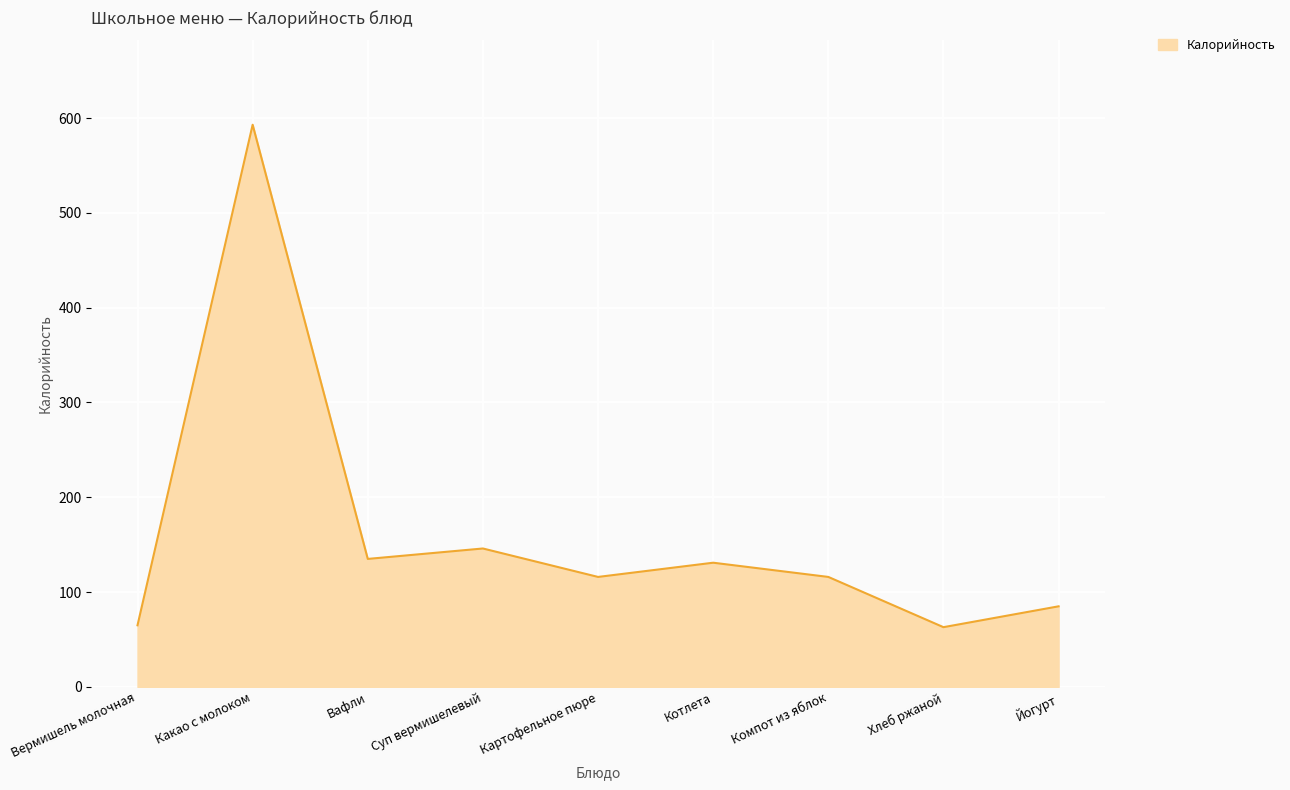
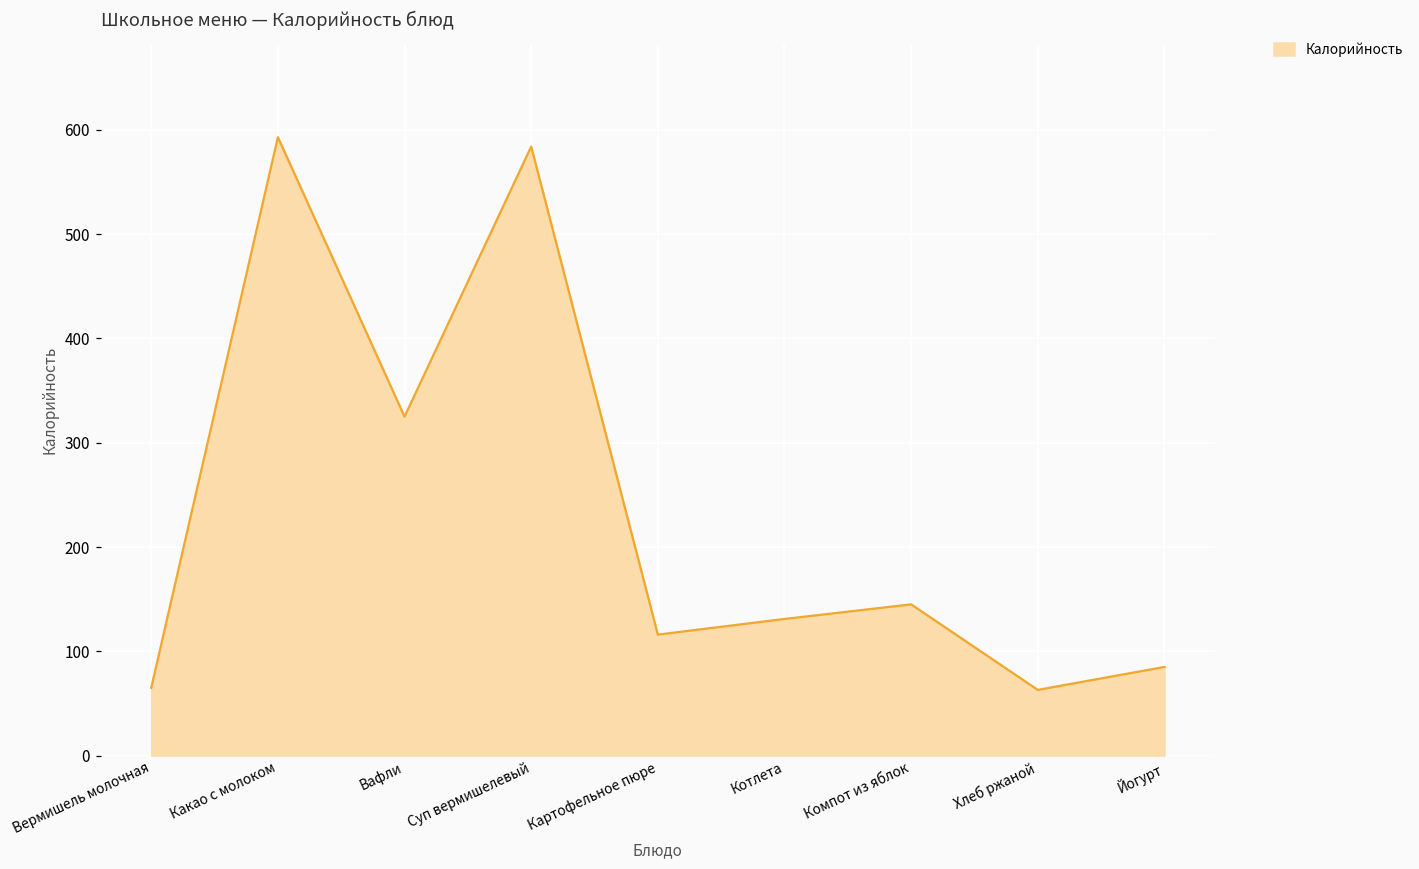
  {
    "Вермишель молочная": 70,
    "Какао с молоком": 590,
-   "Вафли": 140,
-   "Суп вермишелевый": 150,
+   "Вафли": 330,
+   "Суп вермишелевый": 580,
    "Картофельное пюре": 120,
    "Котлета": 130,
-   "Компот из яблок": 120,
+   "Компот из яблок": 150,
    "Хлеб ржаной": 60,
    "Йогурт": 90
  }
